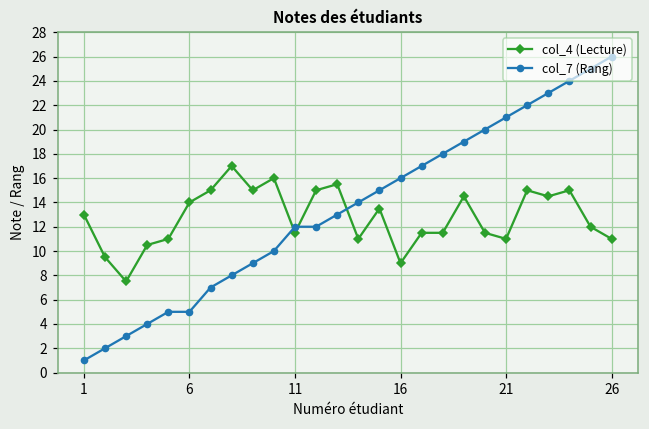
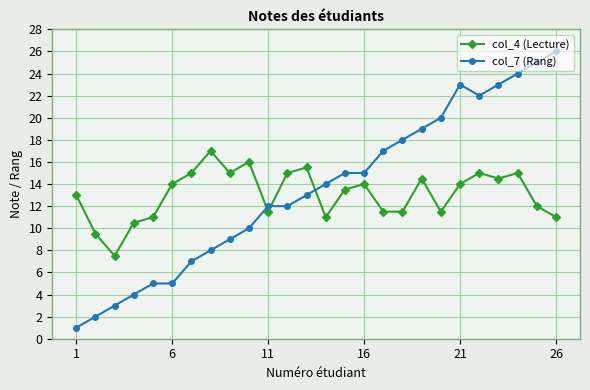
  {
    "col_4 (Lecture)": {
      "1": 13,
      "6": 14,
      "11": 11.5,
-     "16": 9,
-     "21": 11,
+     "16": 14,
+     "21": 14,
      "26": 11
    },
    "col_7 (Rang)": {
      "1": 1,
      "6": 5,
      "11": 12,
-     "16": 16,
-     "21": 21
+     "16": 15,
+     "21": 23
    }
  }
